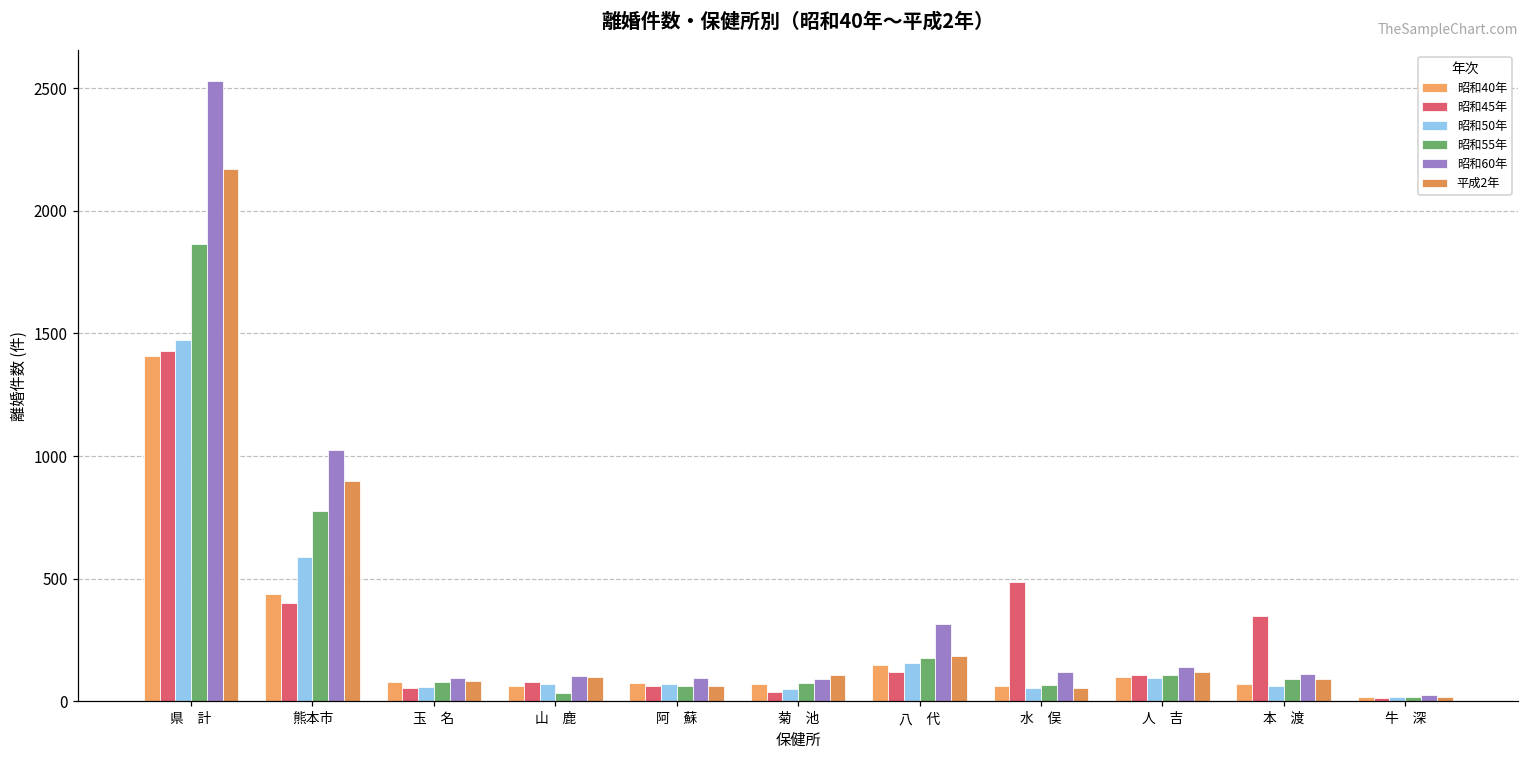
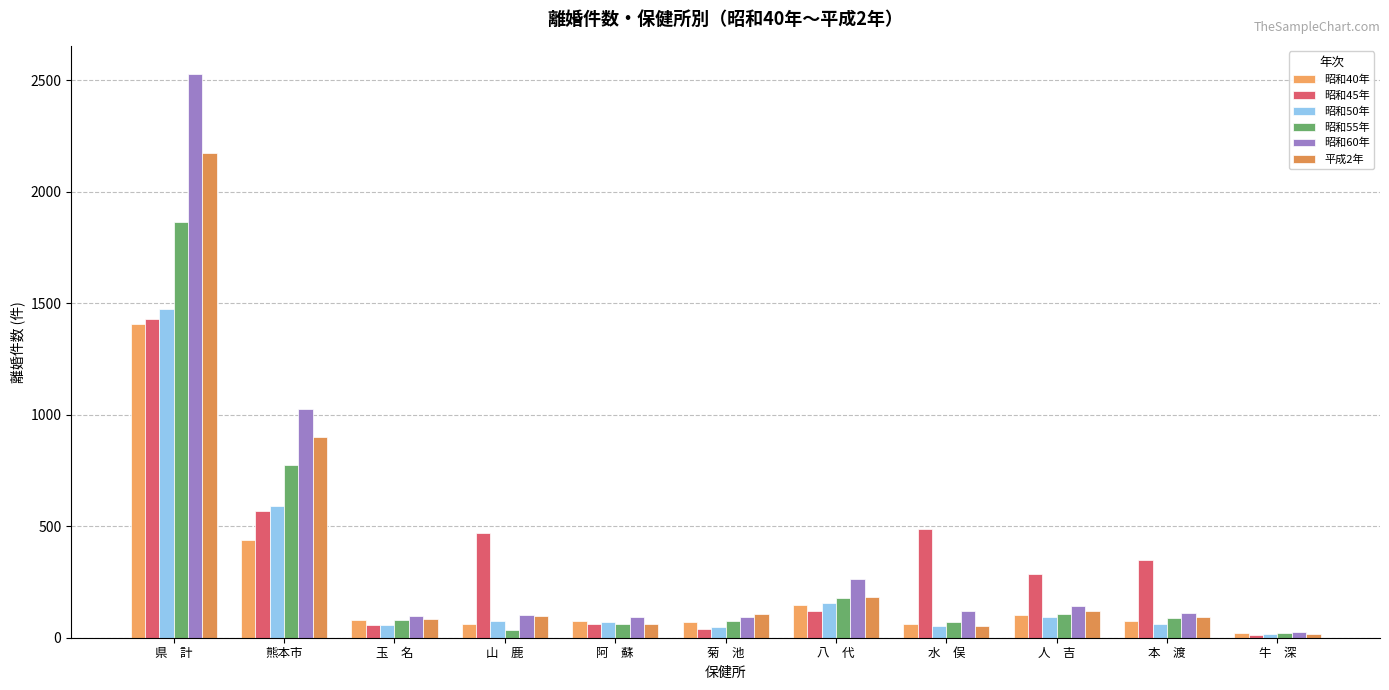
  {
    "昭和45年": {
      "県 計": 1430,
-     "熊本市": 400,
+     "熊本市": 570,
      "玉 名": 60,
-     "山 鹿": 80,
+     "山 鹿": 470,
      "阿 蘇": 60,
      "菊 池": 40,
      "八 代": 120,
      "水 俣": 490,
-     "人 吉": 110,
+     "人 吉": 290,
      "本 渡": 350,
      "牛 深": 10
    },
    "昭和50年": {
      "県 計": 1470,
      "熊本市": 590,
      "玉 名": 60,
      "山 鹿": 70,
      "阿 蘇": 70,
      "菊 池": 50,
      "八 代": 160,
      "水 俣": 50,
      "人 吉": 100,
      "本 渡": 60,
      "牛 深": 20
    },
    "昭和55年": {
      "県 計": 1870,
      "熊本市": 780,
      "玉 名": 80,
      "山 鹿": 40,
      "阿 蘇": 60,
      "菊 池": 80,
      "八 代": 180,
      "水 俣": 70,
      "人 吉": 110,
      "本 渡": 90,
      "牛 深": 20
    },
    "昭和60年": {
      "県 計": 2530,
      "熊本市": 1030,
      "玉 名": 100,
      "山 鹿": 100,
      "阿 蘇": 90,
      "菊 池": 90,
-     "八 代": 310,
+     "八 代": 260,
      "水 俣": 120,
      "人 吉": 140,
      "本 渡": 110,
      "牛 深": 30
    }
  }
